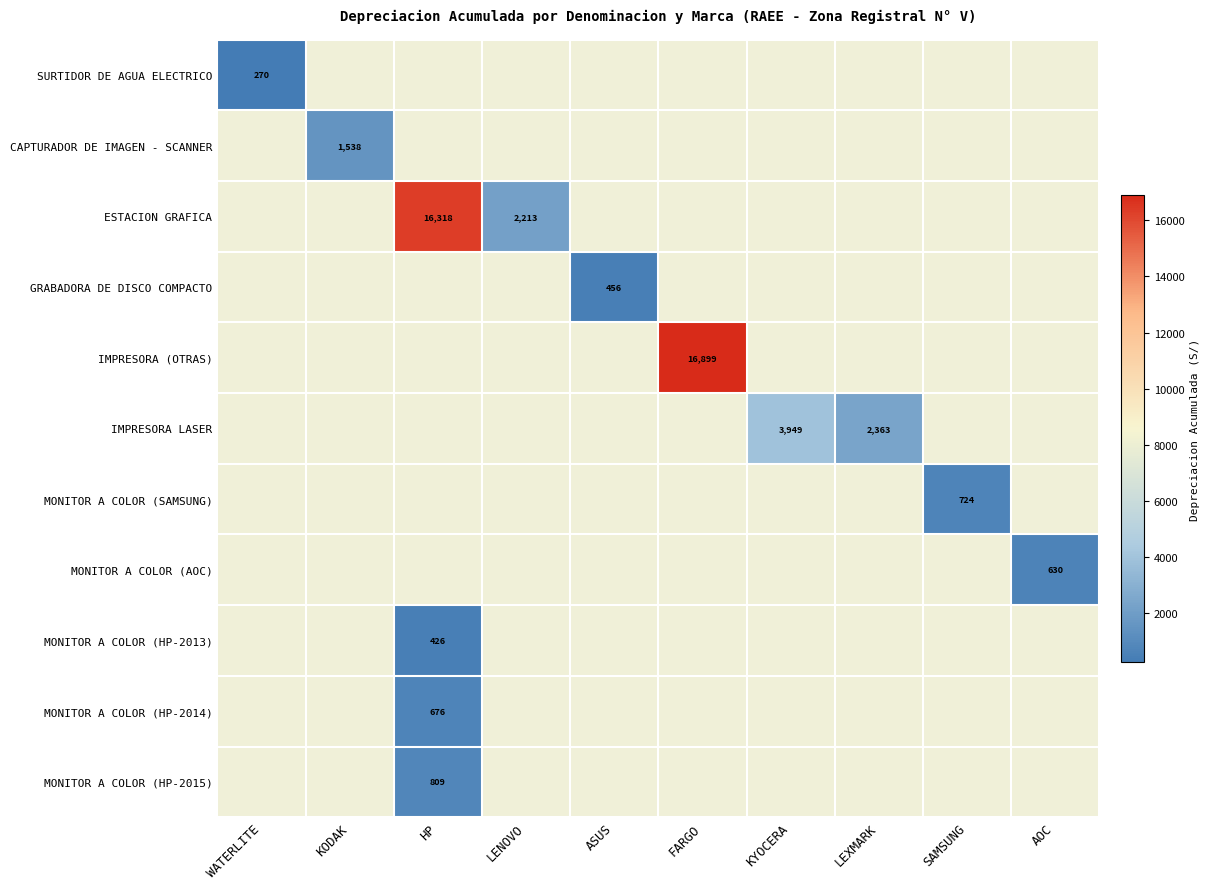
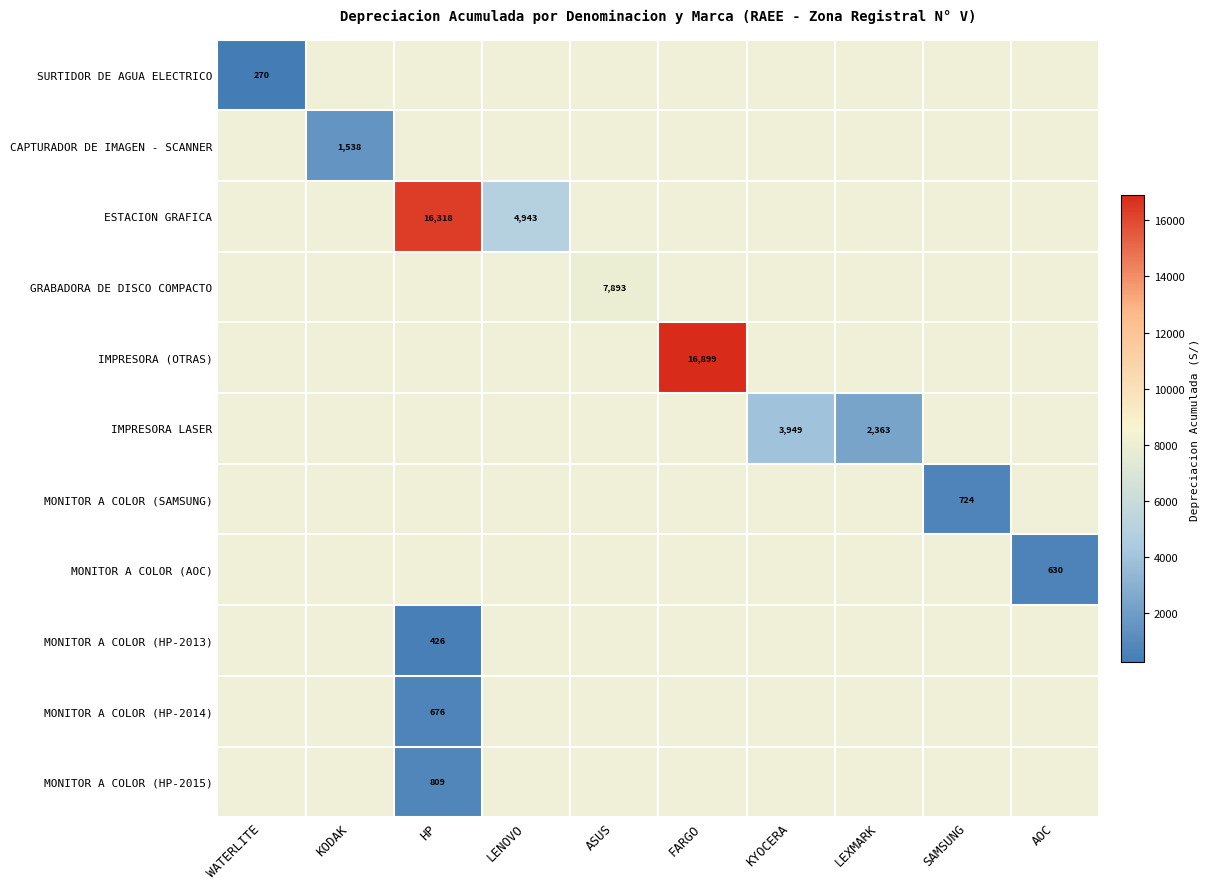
  {
    "SURTIDOR DE AGUA ELECTRICO": {
      "WATERLITE": "270"
    },
    "CAPTURADOR DE IMAGEN - SCANNER": {
      "KODAK": "1,538"
    },
    "ESTACION GRAFICA": {
      "HP": "16,318",
-     "LENOVO": "2,213"
+     "LENOVO": "4,943"
    },
    "GRABADORA DE DISCO COMPACTO": {
-     "ASUS": "456"
+     "ASUS": "7,893"
    },
    "IMPRESORA (OTRAS)": {
      "FARGO": "16,899"
    },
    "IMPRESORA LASER": {
      "KYOCERA": "3,949",
      "LEXMARK": "2,363"
    },
    "MONITOR A COLOR (SAMSUNG)": {
      "SAMSUNG": "724"
    },
    "MONITOR A COLOR (AOC)": {
      "AOC": "630"
    },
    "MONITOR A COLOR (HP-2013)": {
      "HP": "426"
    },
    "MONITOR A COLOR (HP-2014)": {
      "HP": "676"
    },
    "MONITOR A COLOR (HP-2015)": {
      "HP": "809"
    }
  }
